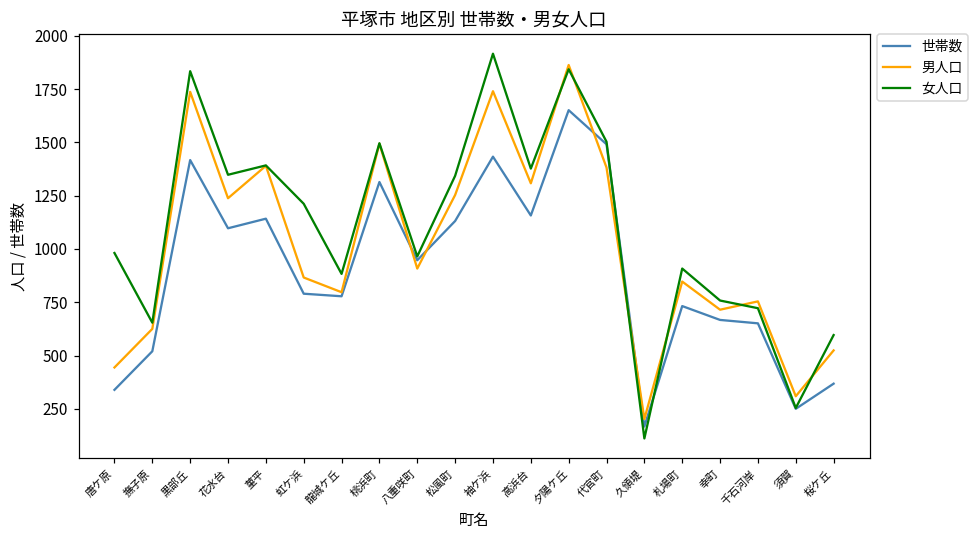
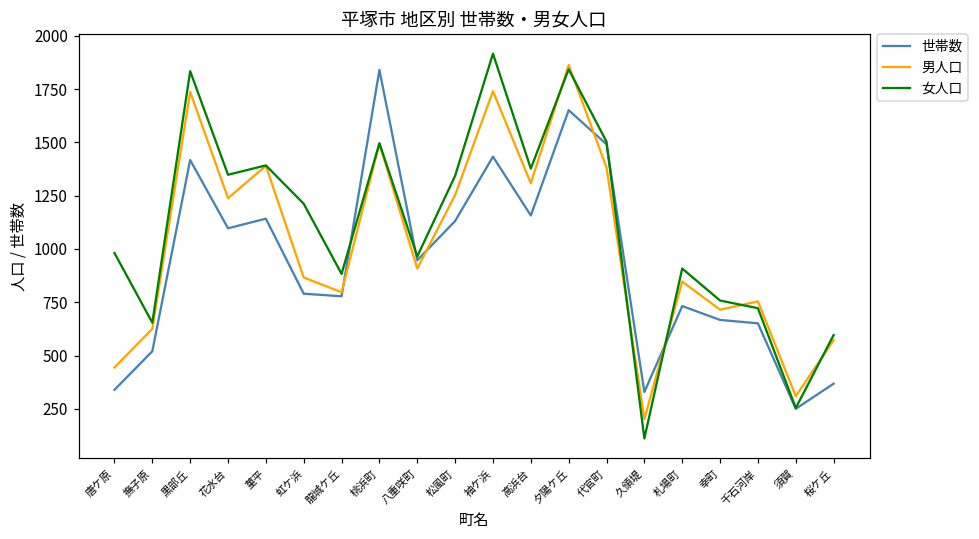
  {
    "世帯数": {
      "唐ケ原": 340,
      "撫子原": 520,
      "黒部丘": 1420,
      "花水台": 1100,
      "菫平": 1140,
      "虹ケ浜": 790,
      "龍城ケ丘": 780,
-     "桃浜町": 1310,
+     "桃浜町": 1840,
      "八重咲町": 950,
      "松風町": 1130,
      "袖ケ浜": 1430,
      "高浜台": 1160,
      "夕陽ケ丘": 1650,
-     "久領堤": 170,
+     "久領堤": 330,
      "札場町": 730,
      "幸町": 670,
      "千石河岸": 650,
      "桜ケ丘": 370
    },
    "男人口": {
      "唐ケ原": 440,
      "撫子原": 630,
      "黒部丘": 1740,
      "花水台": 1240,
      "虹ケ浜": 870,
      "龍城ケ丘": 800,
      "八重咲町": 910,
      "松風町": 1250,
      "袖ケ浜": 1740,
      "高浜台": 1310,
      "夕陽ケ丘": 1860,
      "代官町": 1380,
      "久領堤": 200,
      "札場町": 850,
      "幸町": 720,
      "千石河岸": 750,
      "須賀": 310,
-     "桜ケ丘": 520
+     "桜ケ丘": 570
    },
    "女人口": {
      "唐ケ原": 980,
      "撫子原": 650,
      "黒部丘": 1830,
      "花水台": 1350,
      "虹ケ浜": 1210,
      "龍城ケ丘": 880,
      "八重咲町": 970,
      "松風町": 1340,
      "袖ケ浜": 1920,
      "高浜台": 1380,
      "夕陽ケ丘": 1840,
      "久領堤": 110,
      "札場町": 910,
      "幸町": 760,
      "千石河岸": 720,
      "桜ケ丘": 600
    }
  }
